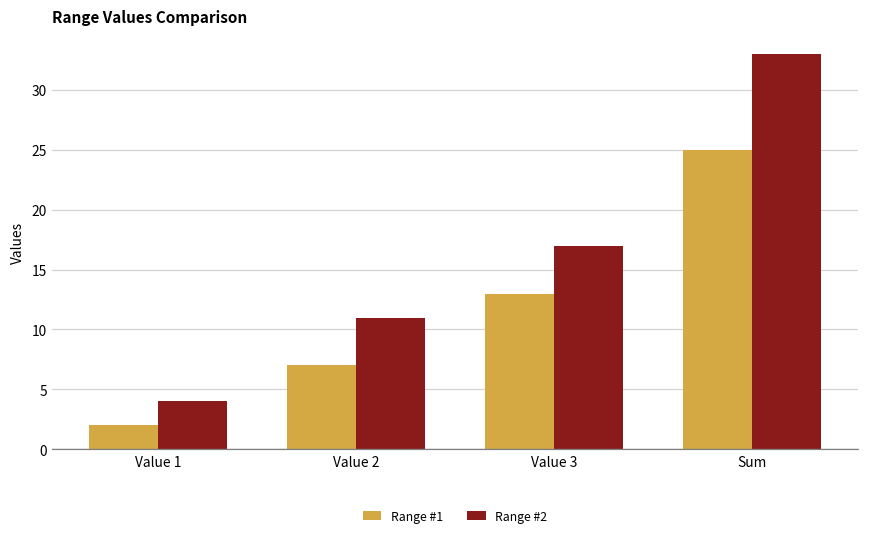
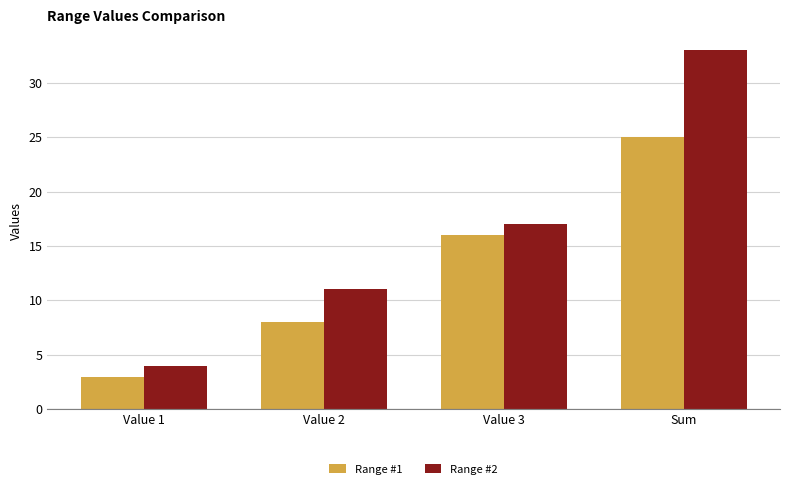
  {
    "Range #1": {
-     "Value 1": 2,
-     "Value 2": 7,
-     "Value 3": 13,
+     "Value 1": 3,
+     "Value 2": 8,
+     "Value 3": 16,
      "Sum": 25
    },
    "Range #2": {
      "Value 1": 4,
      "Value 2": 11,
      "Value 3": 17,
      "Sum": 33
    }
  }
